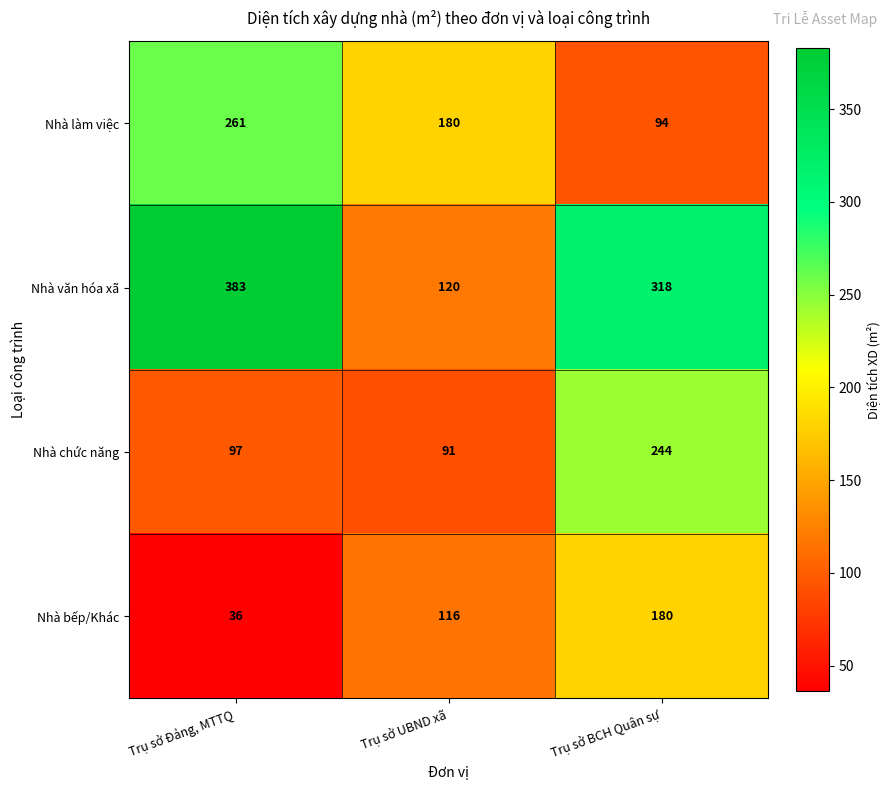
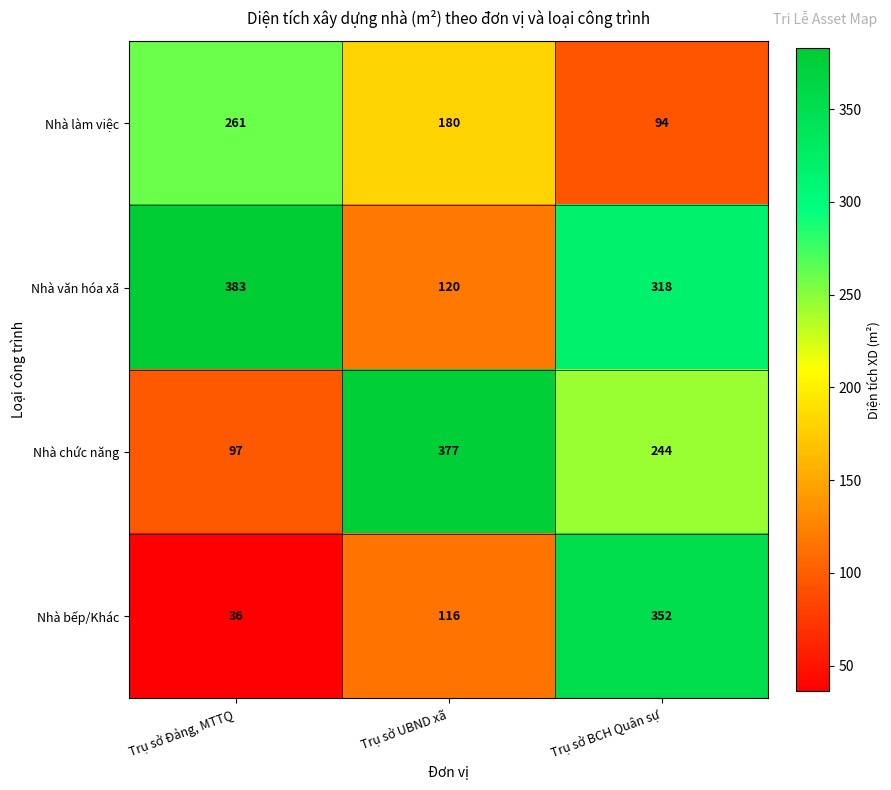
  {
    "Nhà làm việc": {
      "Trụ sở Đảng, MTTQ": 261,
      "Trụ sở UBND xã": 180,
      "Trụ sở BCH Quân sự": 94
    },
    "Nhà văn hóa xã": {
      "Trụ sở Đảng, MTTQ": 383,
      "Trụ sở UBND xã": 120,
      "Trụ sở BCH Quân sự": 318
    },
    "Nhà chức năng": {
      "Trụ sở Đảng, MTTQ": 97,
-     "Trụ sở UBND xã": 91,
+     "Trụ sở UBND xã": 377,
      "Trụ sở BCH Quân sự": 244
    },
    "Nhà bếp/Khác": {
      "Trụ sở Đảng, MTTQ": 36,
      "Trụ sở UBND xã": 116,
-     "Trụ sở BCH Quân sự": 180
+     "Trụ sở BCH Quân sự": 352
    }
  }
